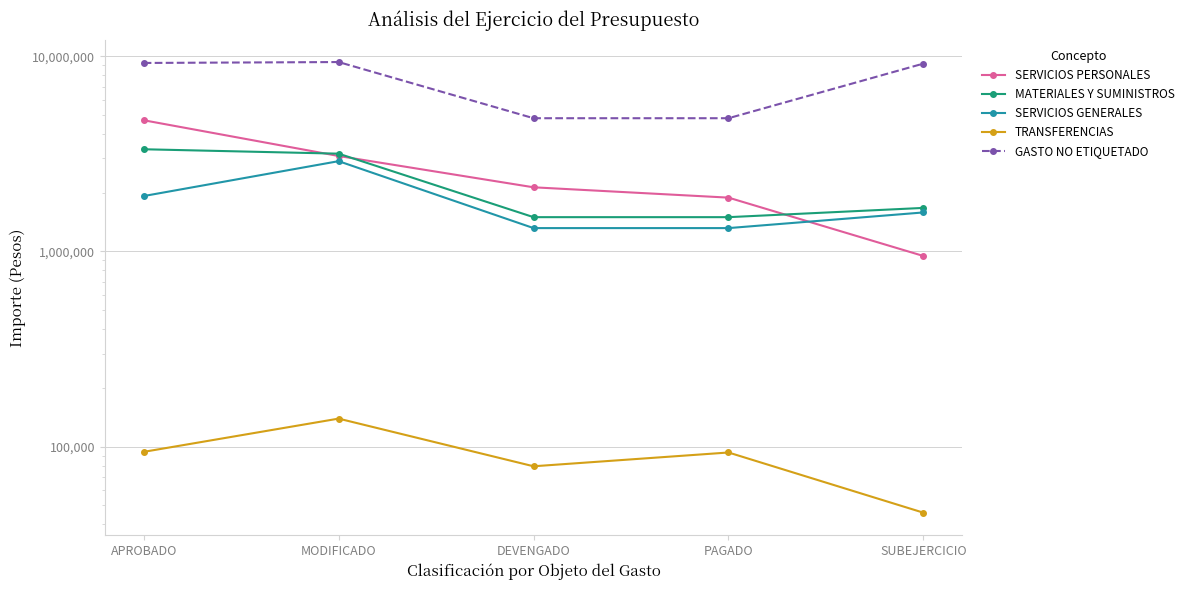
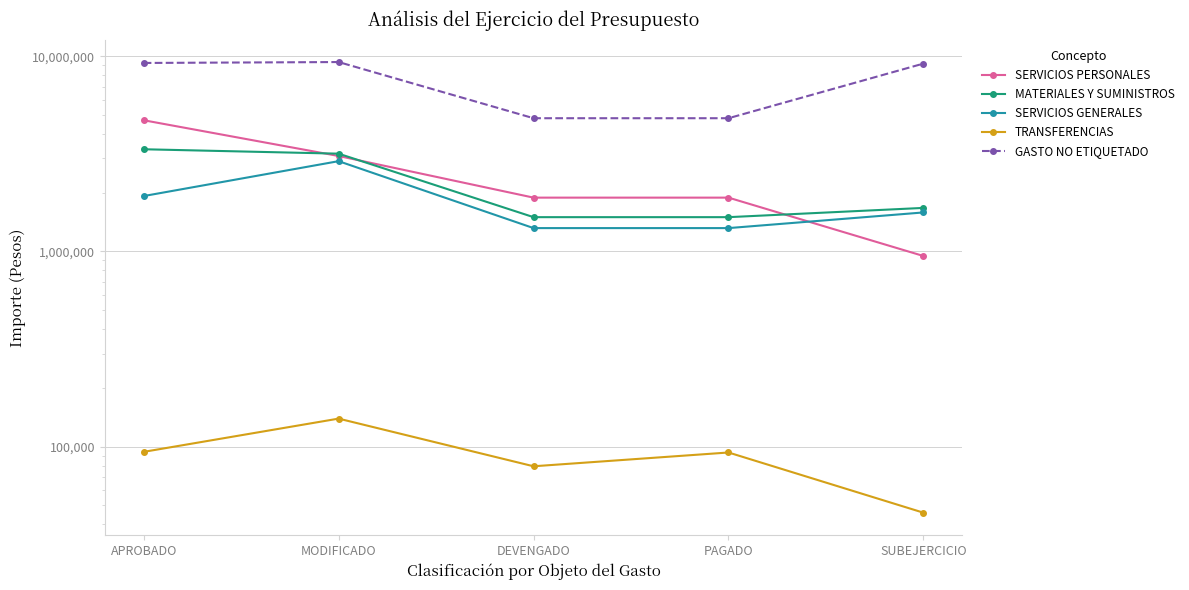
  {
    "SERVICIOS PERSONALES": {
      "APROBADO": "4,700,000",
-     "DEVENGADO": "2,100,000",
+     "DEVENGADO": "1,900,000",
      "PAGADO": "1,900,000",
      "SUBEJERCICIO": "900,000"
    },
    "TRANSFERENCIAS": {
      "APROBADO": "90,000",
      "MODIFICADO": "140,000",
      "DEVENGADO": "79,000",
      "PAGADO": "90,000",
      "SUBEJERCICIO": "46,000"
    },
    "GASTO NO ETIQUETADO": {
      "APROBADO": "9,000,000",
      "MODIFICADO": "9,000,000",
      "DEVENGADO": "4,800,000",
      "PAGADO": "4,800,000",
      "SUBEJERCICIO": "9,000,000"
    }
  }
